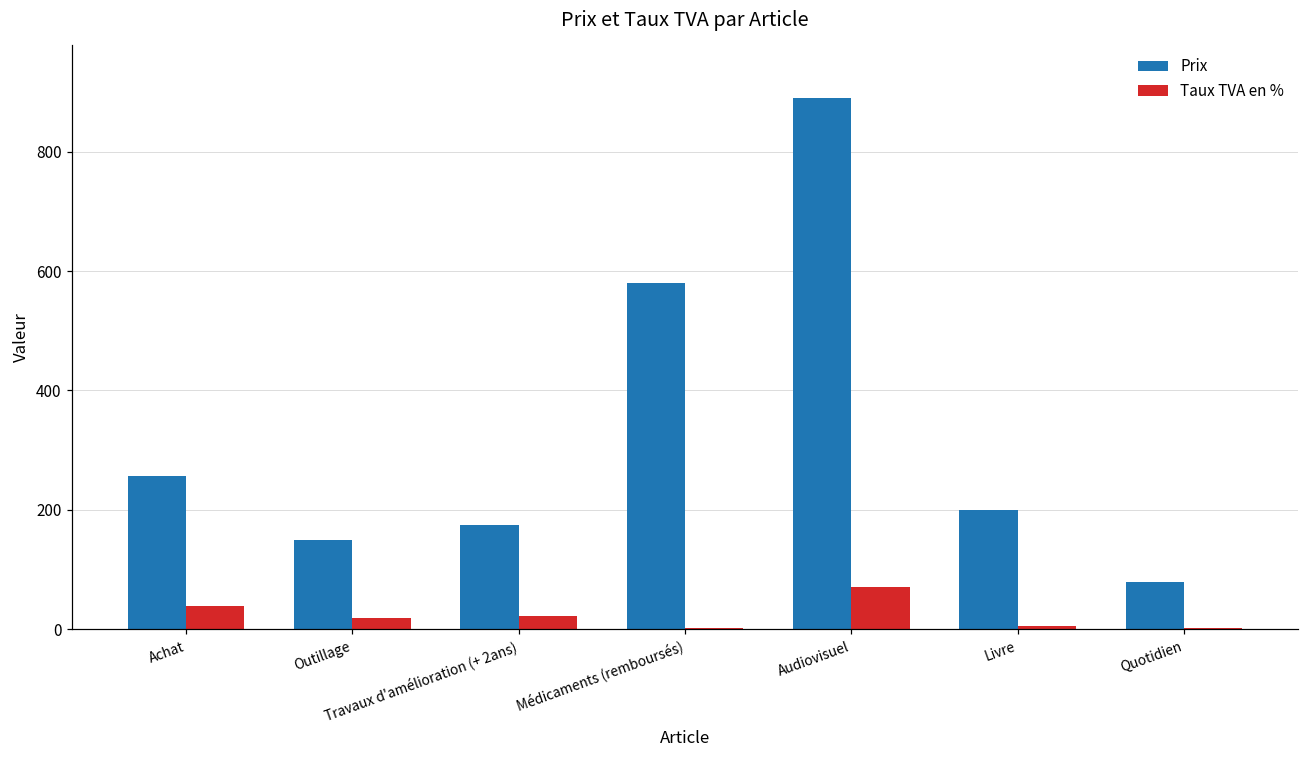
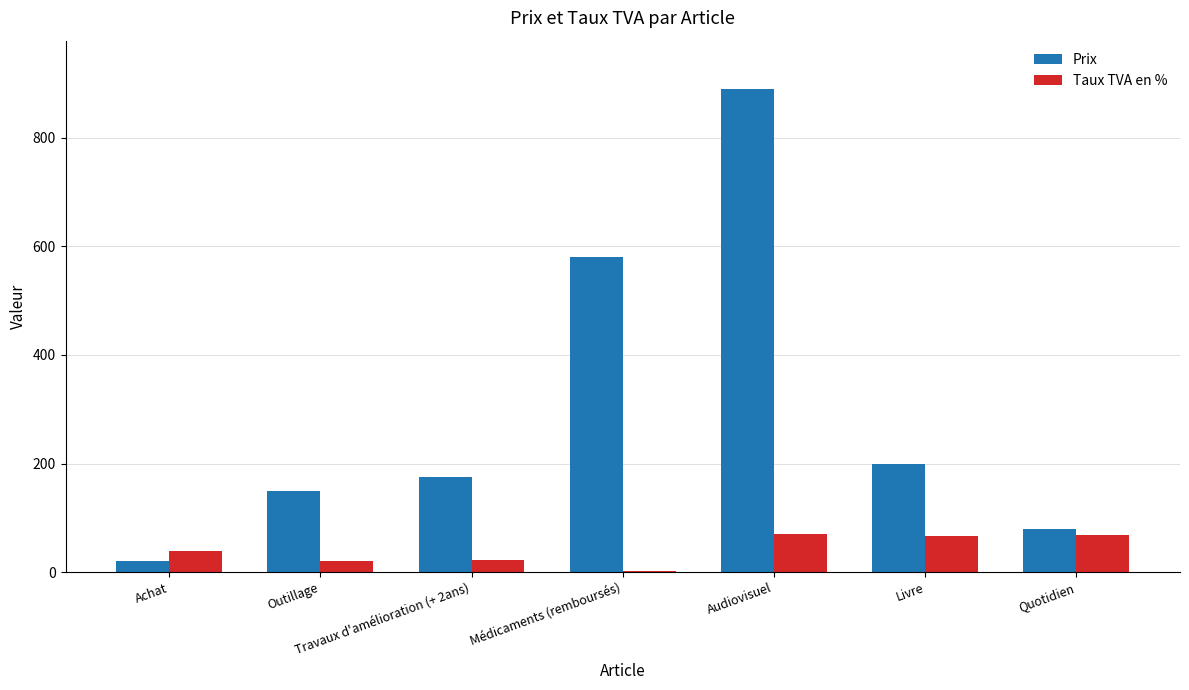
  {
    "Prix": {
-     "Achat": 260,
+     "Achat": 20,
      "Outillage": 150,
      "Travaux d'amélioration (+ 2ans)": 180,
      "Médicaments (remboursés)": 580,
      "Audiovisuel": 890,
      "Livre": 200,
      "Quotidien": 80
    },
    "Taux TVA en %": {
      "Achat": 40,
      "Outillage": 20,
      "Travaux d'amélioration (+ 2ans)": 20,
      "Audiovisuel": 70,
-     "Livre": 10,
-     "Quotidien": 0
+     "Livre": 70,
+     "Quotidien": 70
    }
  }
